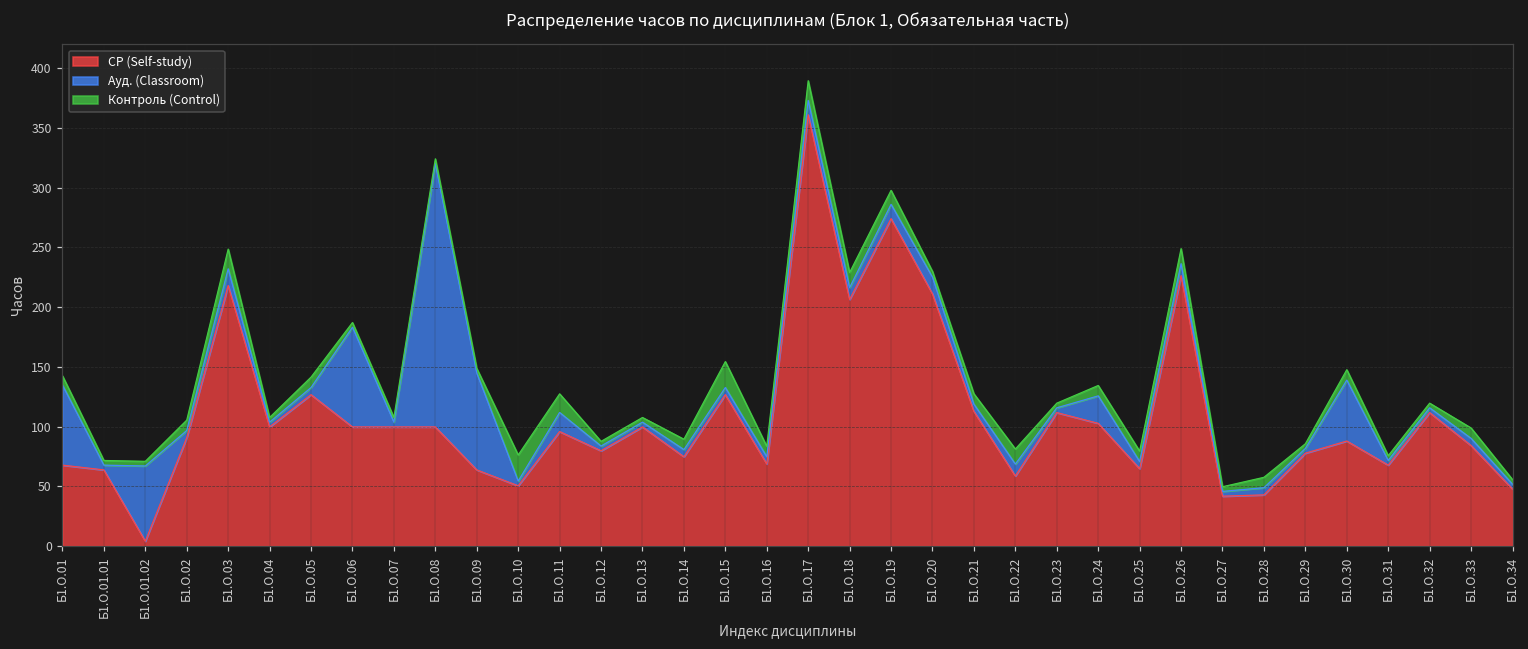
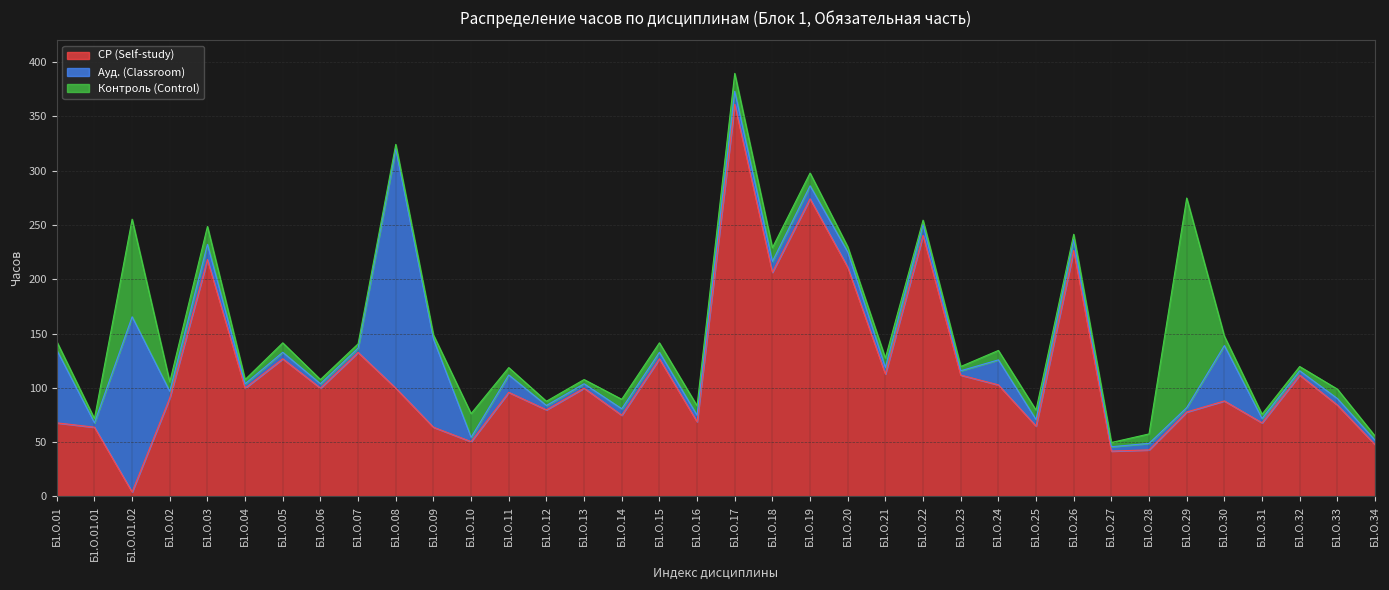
  {
    "СР (Self-study)": {
      "Б1.О.01": 68,
      "Б1.О.01.01": 64,
      "Б1.О.01.02": 4,
      "Б1.О.02": 91,
      "Б1.О.03": 218,
      "Б1.О.04": 100,
      "Б1.О.05": 127,
      "Б1.О.06": 100,
-     "Б1.О.07": 100,
+     "Б1.О.07": 133,
      "Б1.О.08": 100,
      "Б1.О.09": 64,
      "Б1.О.10": 50,
      "Б1.О.11": 96,
      "Б1.О.12": 80,
      "Б1.О.13": 100,
      "Б1.О.14": 75,
      "Б1.О.15": 127,
      "Б1.О.16": 69,
      "Б1.О.17": 361,
      "Б1.О.18": 206,
      "Б1.О.19": 274,
      "Б1.О.20": 211,
      "Б1.О.21": 113,
-     "Б1.О.22": 59,
+     "Б1.О.22": 240,
      "Б1.О.23": 112,
      "Б1.О.24": 103,
      "Б1.О.25": 65,
      "Б1.О.26": 226,
      "Б1.О.27": 42,
      "Б1.О.28": 43,
      "Б1.О.29": 78,
      "Б1.О.30": 88,
      "Б1.О.31": 68,
      "Б1.О.32": 112,
      "Б1.О.33": 84,
      "Б1.О.34": 48
    },
    "Ауд. (Classroom)": {
      "Б1.О.01": 67,
      "Б1.О.01.01": 4,
-     "Б1.О.01.02": 63,
+     "Б1.О.01.02": 161,
      "Б1.О.02": 6,
      "Б1.О.03": 14,
      "Б1.О.04": 4,
      "Б1.О.05": 6,
-     "Б1.О.06": 83,
+     "Б1.О.06": 4,
      "Б1.О.07": 4,
      "Б1.О.08": 221,
      "Б1.О.09": 81,
      "Б1.О.10": 4,
      "Б1.О.11": 16,
      "Б1.О.12": 4,
      "Б1.О.13": 4,
      "Б1.О.14": 6,
      "Б1.О.15": 6,
      "Б1.О.16": 6,
      "Б1.О.17": 12,
      "Б1.О.18": 10,
      "Б1.О.19": 12,
      "Б1.О.20": 14,
      "Б1.О.21": 6,
      "Б1.О.22": 10,
      "Б1.О.23": 4,
      "Б1.О.24": 23,
      "Б1.О.25": 6,
      "Б1.О.26": 10,
      "Б1.О.27": 4,
      "Б1.О.28": 6,
      "Б1.О.29": 4,
      "Б1.О.30": 51,
      "Б1.О.31": 4,
      "Б1.О.32": 4,
      "Б1.О.33": 6,
      "Б1.О.34": 4
    },
    "Контроль (Control)": {
      "Б1.О.01": 8,
      "Б1.О.01.01": 4,
-     "Б1.О.01.02": 4,
+     "Б1.О.01.02": 90,
      "Б1.О.02": 9,
      "Б1.О.03": 17,
      "Б1.О.04": 4,
      "Б1.О.05": 9,
      "Б1.О.06": 4,
      "Б1.О.07": 4,
      "Б1.О.08": 4,
      "Б1.О.09": 4,
      "Б1.О.10": 22,
-     "Б1.О.11": 16,
+     "Б1.О.11": 7,
      "Б1.О.12": 4,
      "Б1.О.13": 4,
      "Б1.О.14": 9,
-     "Б1.О.15": 22,
+     "Б1.О.15": 9,
      "Б1.О.16": 9,
      "Б1.О.17": 17,
      "Б1.О.18": 13,
      "Б1.О.19": 12,
      "Б1.О.20": 5,
      "Б1.О.21": 9,
-     "Б1.О.22": 13,
+     "Б1.О.22": 4,
      "Б1.О.23": 4,
      "Б1.О.24": 9,
      "Б1.О.25": 9,
-     "Б1.О.26": 13,
+     "Б1.О.26": 5,
      "Б1.О.27": 4,
      "Б1.О.28": 9,
-     "Б1.О.29": 4,
+     "Б1.О.29": 193,
      "Б1.О.30": 9,
      "Б1.О.31": 4,
      "Б1.О.32": 4,
      "Б1.О.33": 9,
      "Б1.О.34": 4
    }
  }
